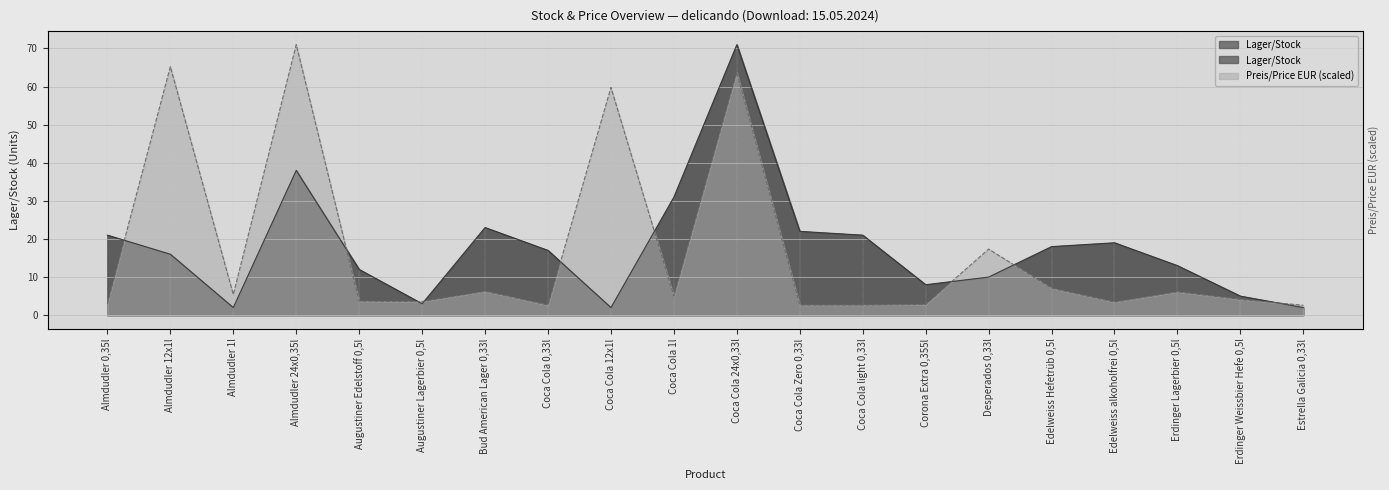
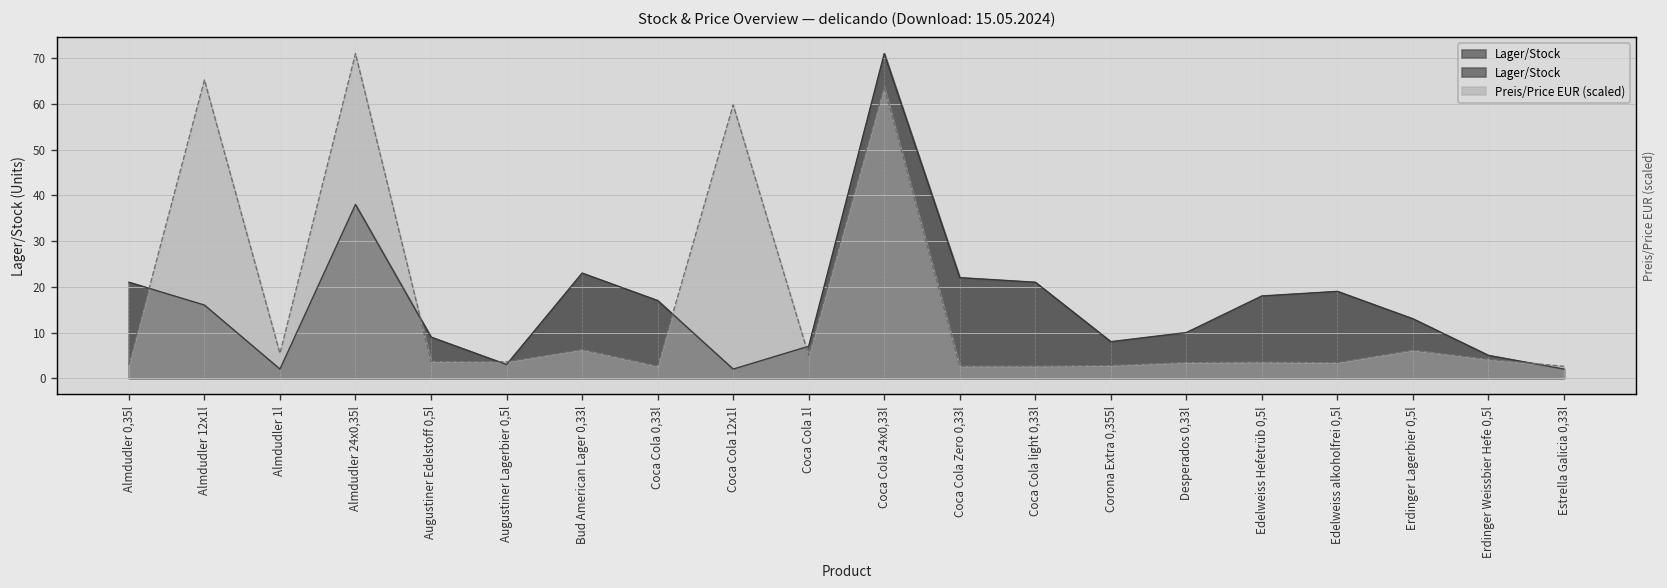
  {
    "Lager/Stock": {
      "Almdudler 0,35l": 21,
      "Almdudler 12x1l": 16,
      "Almdudler 1l": 2,
      "Almdudler 24x0,35l": 38,
-     "Augustiner Edelstoff 0,5l": 12,
+     "Augustiner Edelstoff 0,5l": 9,
      "Bud American Lager 0,33l": 23,
      "Coca Cola 0,33l": 17,
      "Coca Cola 12x1l": 2,
-     "Coca Cola 1l": 31,
+     "Coca Cola 1l": 7,
      "Coca Cola 24x0,33l": 71,
      "Coca Cola Zero 0,33l": 22,
      "Coca Cola light 0,33l": 21,
      "Corona Extra 0,355l": 8,
      "Desperados 0,33l": 10,
      "Edelweiss Hefetrüb 0,5l": 18,
      "Edelweiss alkoholfrei 0,5l": 19,
      "Erdinger Lagerbier 0,5l": 13,
      "Erdinger Weissbier Hefe 0,5l": 5
    },
    "Preis/Price EUR (scaled)": {
      "Almdudler 0,35l": 3,
      "Almdudler 12x1l": 65,
      "Almdudler 1l": 5,
      "Almdudler 24x0,35l": 71,
      "Augustiner Edelstoff 0,5l": 4,
      "Bud American Lager 0,33l": 6,
      "Coca Cola 0,33l": 3,
      "Coca Cola 12x1l": 60,
      "Coca Cola 1l": 5,
      "Coca Cola 24x0,33l": 64,
      "Coca Cola Zero 0,33l": 3,
      "Coca Cola light 0,33l": 3,
      "Corona Extra 0,355l": 3,
-     "Desperados 0,33l": 17,
-     "Edelweiss Hefetrüb 0,5l": 7,
+     "Desperados 0,33l": 3,
+     "Edelweiss Hefetrüb 0,5l": 4,
      "Edelweiss alkoholfrei 0,5l": 3,
      "Erdinger Lagerbier 0,5l": 6,
      "Erdinger Weissbier Hefe 0,5l": 4
    }
  }
